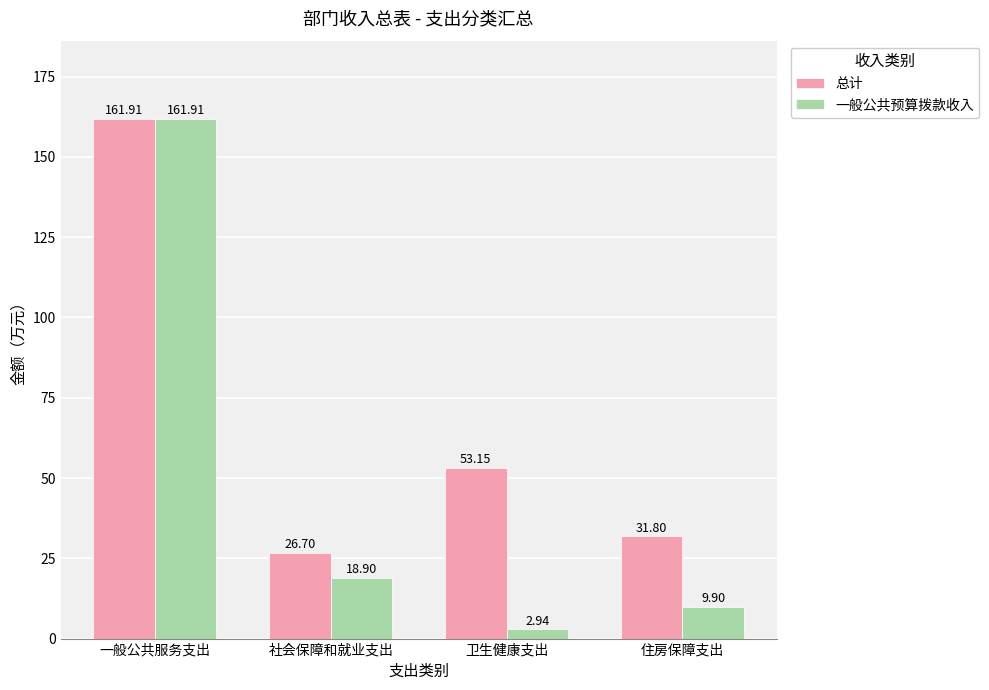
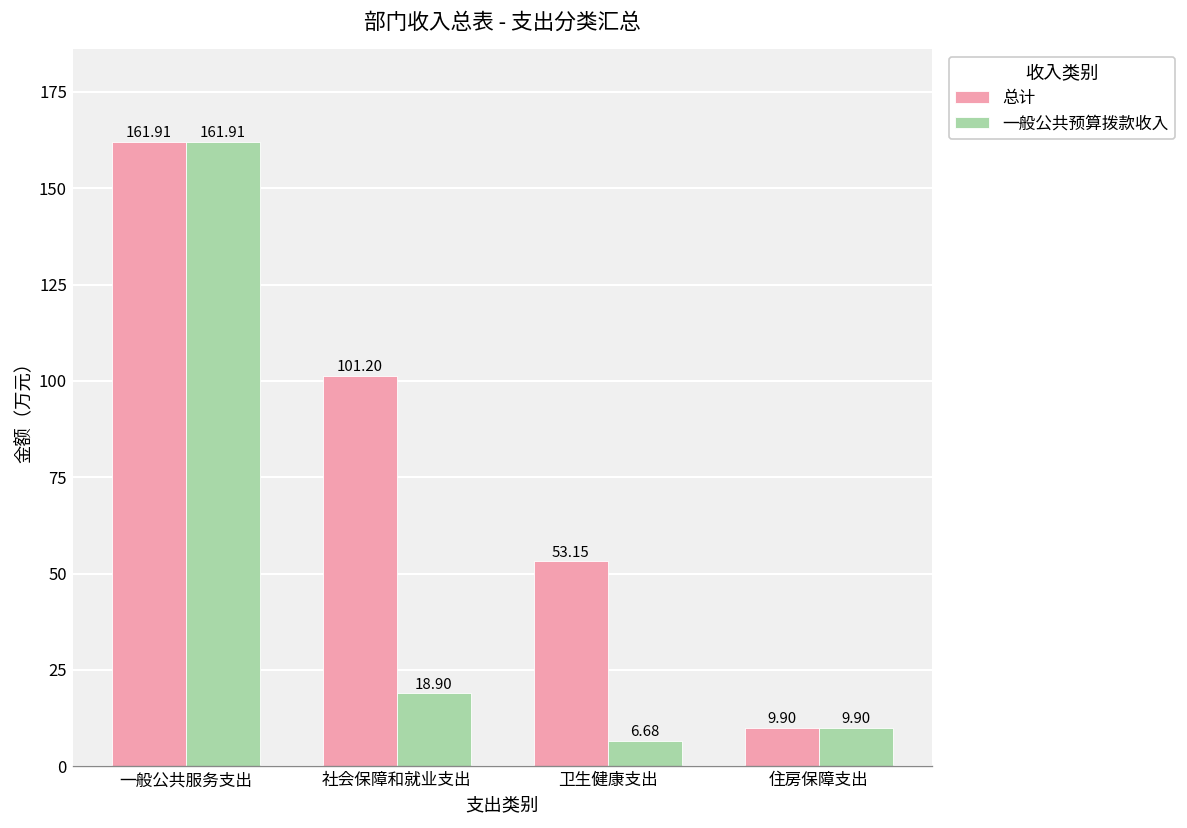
  {
    "总计": {
      "一般公共服务支出": 161.91,
-     "社会保障和就业支出": 26.70,
+     "社会保障和就业支出": 101.20,
      "卫生健康支出": 53.15,
-     "住房保障支出": 31.80
+     "住房保障支出": 9.90
    },
    "一般公共预算拨款收入": {
      "一般公共服务支出": 161.91,
      "社会保障和就业支出": 18.90,
-     "卫生健康支出": 2.94,
+     "卫生健康支出": 6.68,
      "住房保障支出": 9.90
    }
  }
